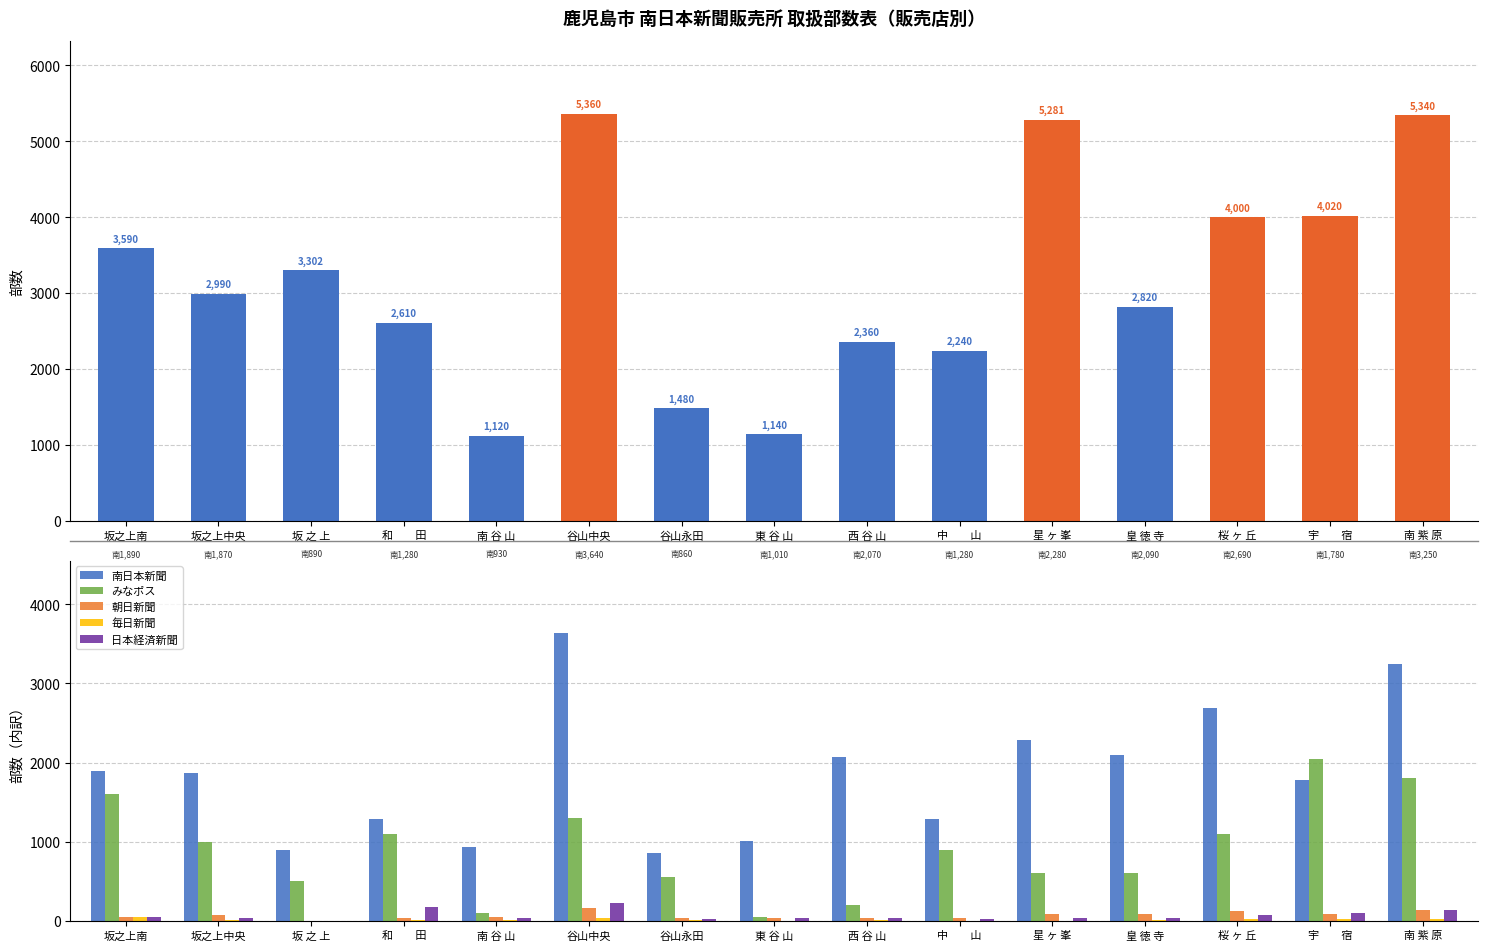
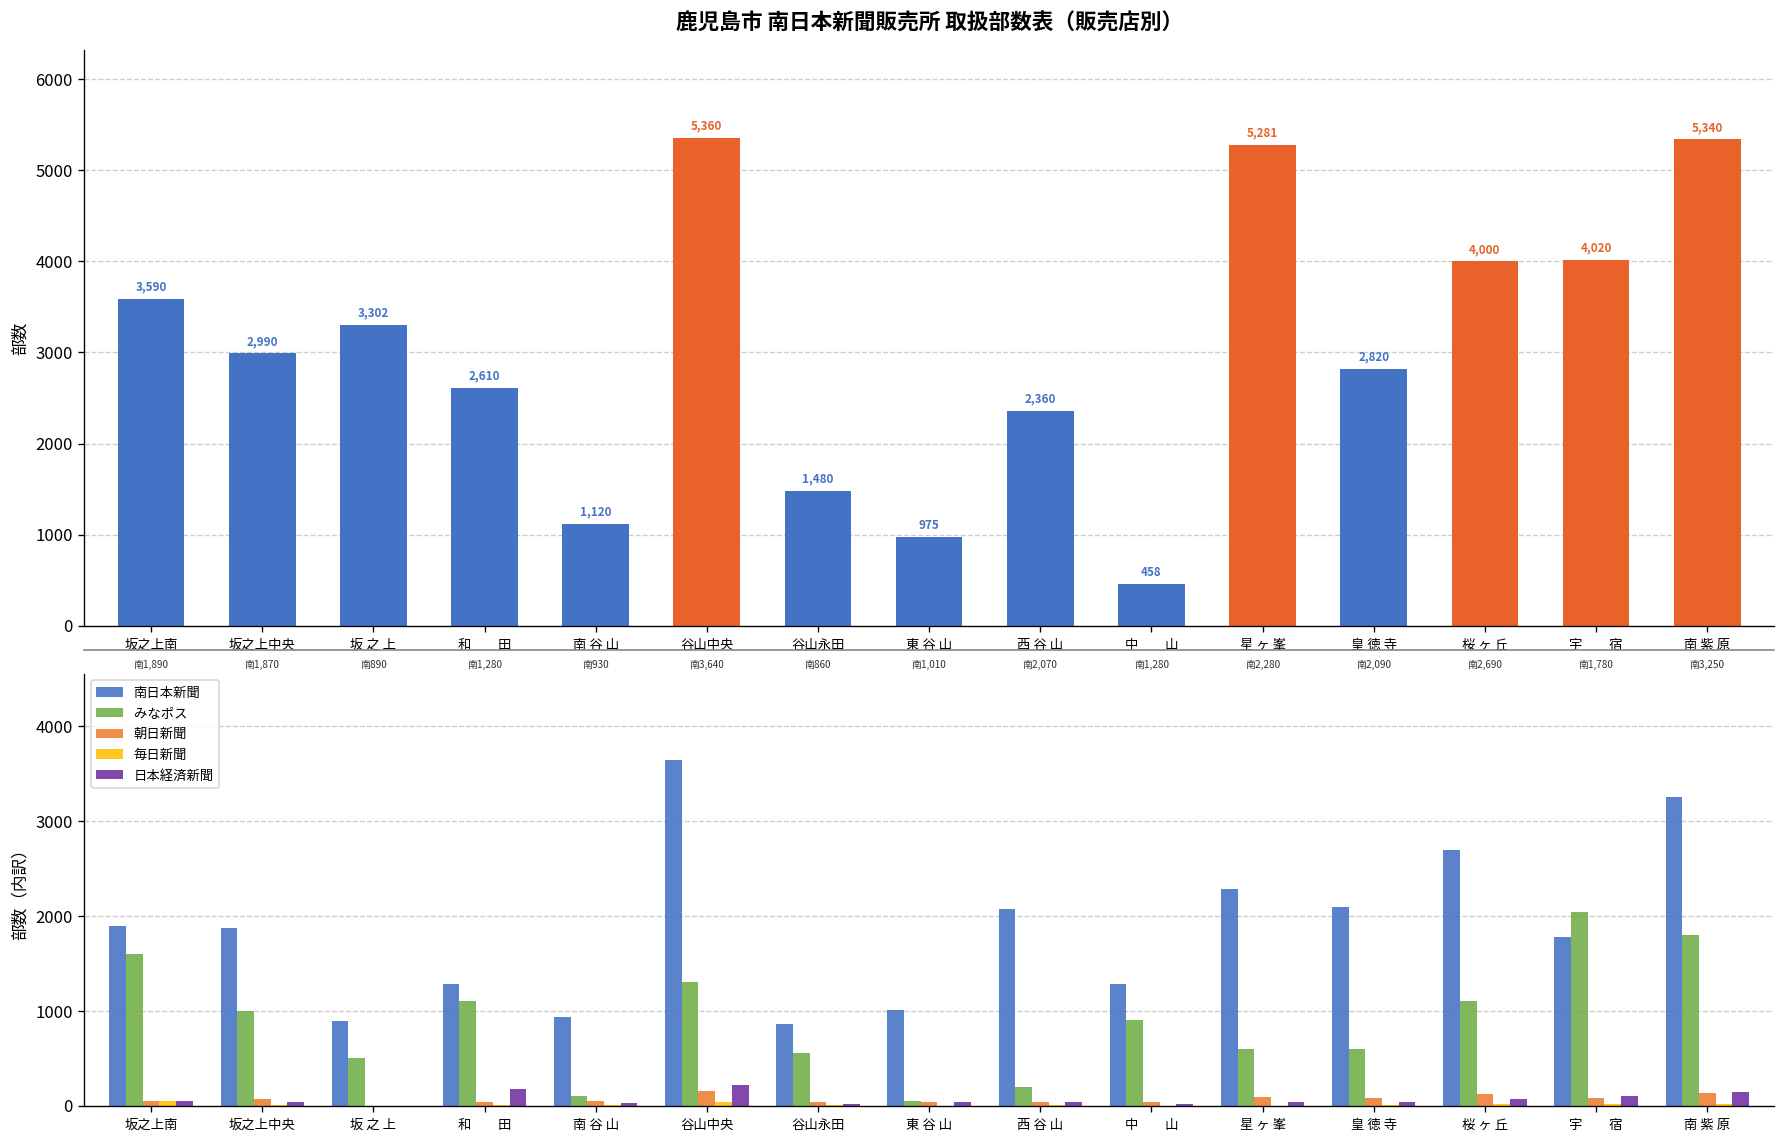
  {
    "鹿児島市 南日本新聞販売所 取扱部数表（販売店別）": {
      "坂之上南": "3,590",
      "坂之上中央": "2,990",
      "坂 之 上": "3,302",
      "和 田": "2,610",
      "南 谷 山": "1,120",
      "谷山中央": "5,360",
      "谷山永田": "1,480",
-     "東 谷 山": "1,140",
+     "東 谷 山": "975",
      "西 谷 山": "2,360",
-     "中 山": "2,240",
+     "中 山": "458",
      "星 ヶ 峯": "5,281",
      "皇 徳 寺": "2,820",
      "桜 ヶ 丘": "4,000",
      "宇 宿": "4,020",
      "南 紫 原": "5,340"
    }
  }
